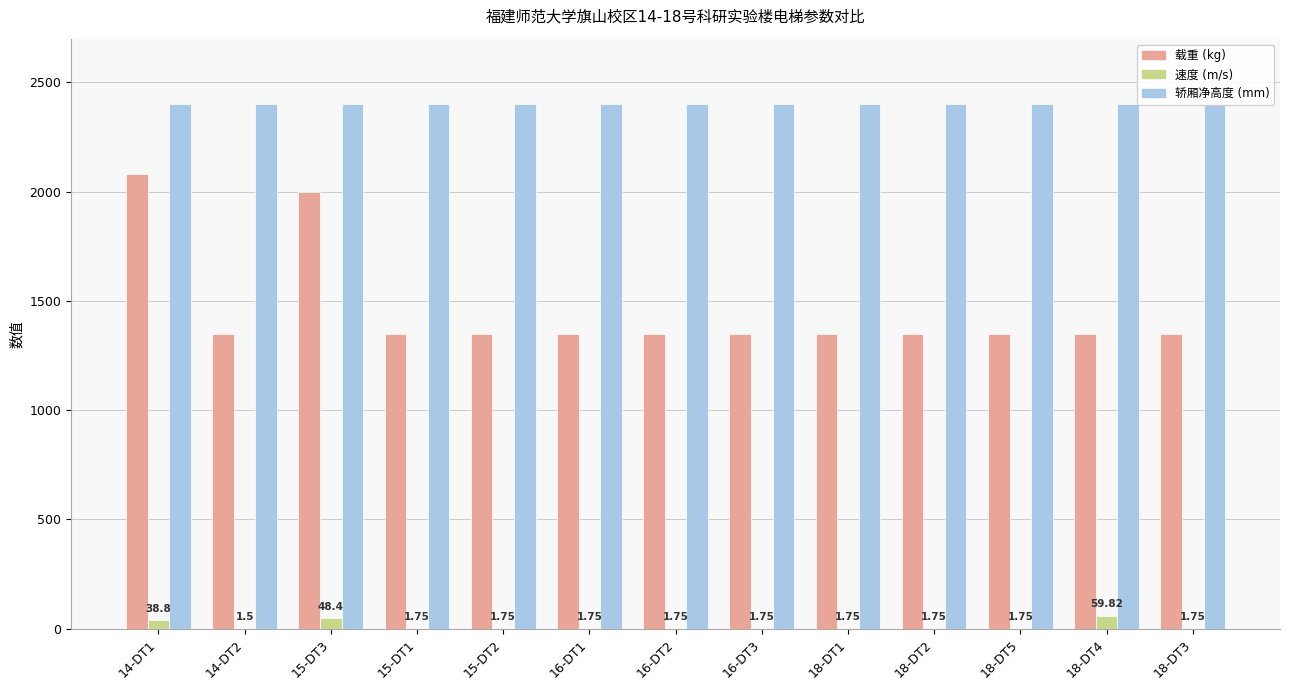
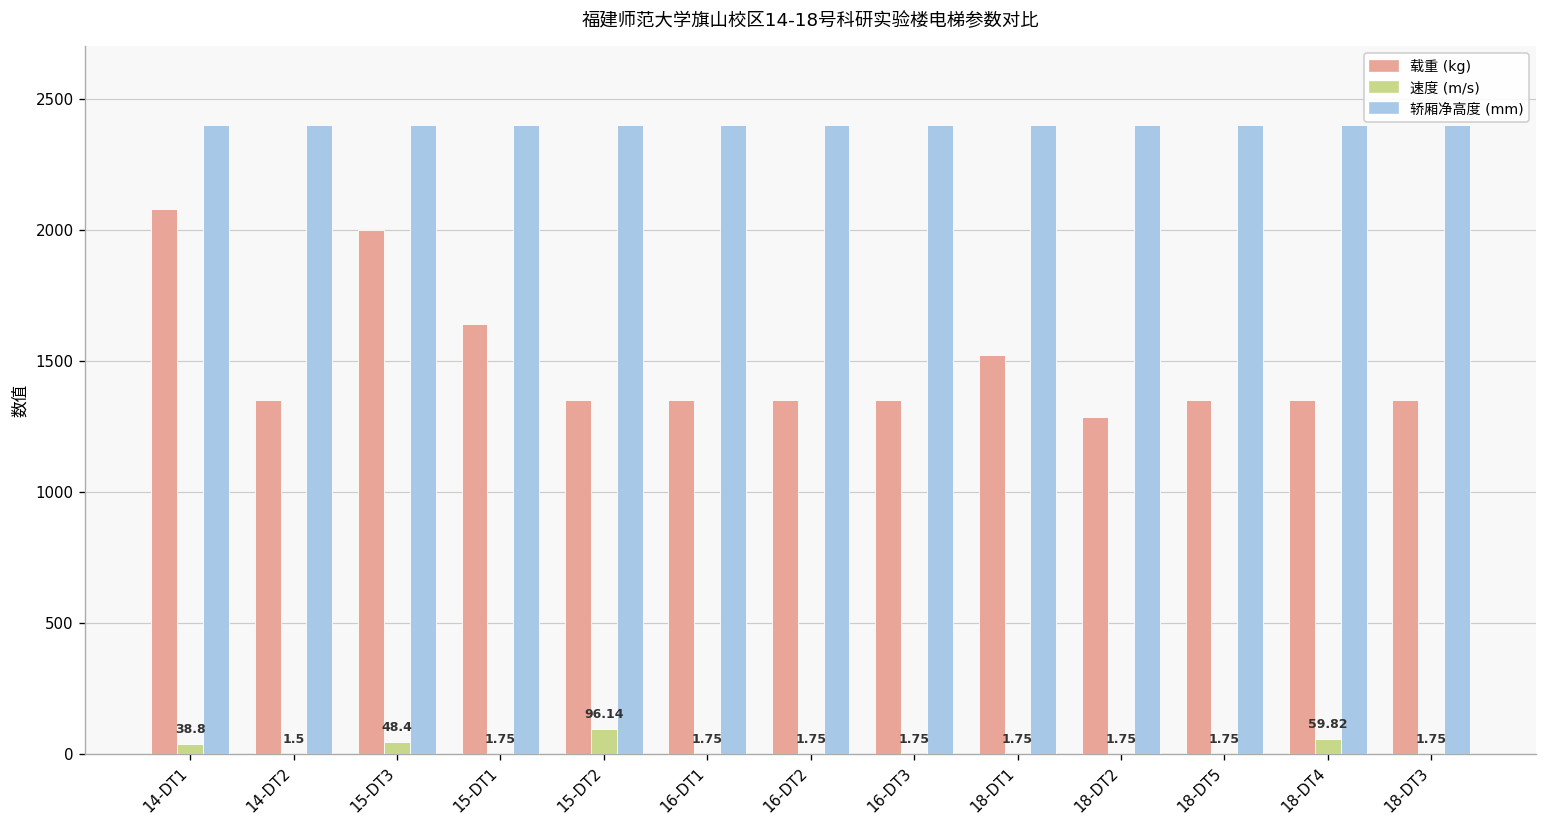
  {
    "载重 (kg)": {
      "14-DT1": 2080,
      "14-DT2": 1350,
      "15-DT3": 2000,
-     "15-DT1": 1350,
+     "15-DT1": 1640,
      "15-DT2": 1350,
      "16-DT1": 1350,
      "16-DT2": 1350,
      "16-DT3": 1350,
-     "18-DT1": 1350,
-     "18-DT2": 1350,
+     "18-DT1": 1520,
+     "18-DT2": 1290,
      "18-DT5": 1350,
      "18-DT4": 1350,
      "18-DT3": 1350
    },
    "速度 (m/s)": {
      "14-DT1": 38.8,
      "14-DT2": 1.5,
      "15-DT3": 48.4,
      "15-DT1": 1.75,
-     "15-DT2": 1.75,
+     "15-DT2": 96.14,
      "16-DT1": 1.75,
      "16-DT2": 1.75,
      "16-DT3": 1.75,
      "18-DT1": 1.75,
      "18-DT2": 1.75,
      "18-DT5": 1.75,
      "18-DT4": 59.82,
      "18-DT3": 1.75
    },
    "轿厢净高度 (mm)": {
      "14-DT1": 2400,
      "14-DT2": 2400,
      "15-DT3": 2400,
      "15-DT1": 2400,
      "15-DT2": 2400,
      "16-DT1": 2400,
      "16-DT2": 2400,
      "16-DT3": 2400,
      "18-DT1": 2400,
      "18-DT2": 2400,
      "18-DT5": 2400,
      "18-DT4": 2400
    }
  }
